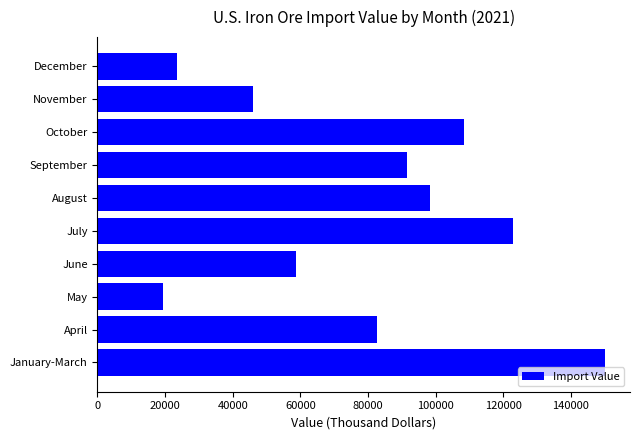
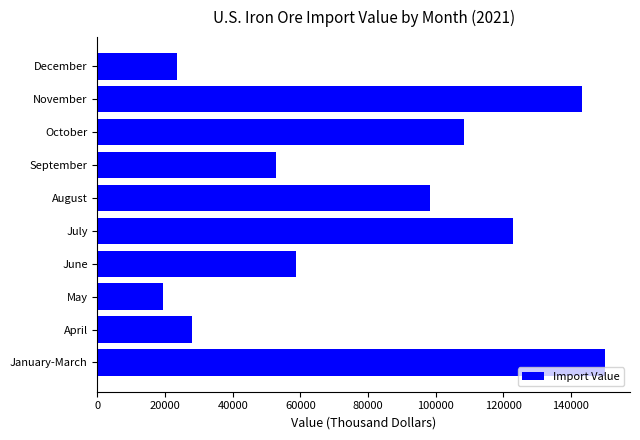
  {
    "December": 24000,
-   "November": 46000,
+   "November": 143000,
    "October": 108000,
-   "September": 92000,
+   "September": 53000,
    "August": 98000,
    "July": 123000,
    "June": 59000,
    "May": 19000,
-   "April": 83000,
+   "April": 28000,
    "January-March": 150000
  }
